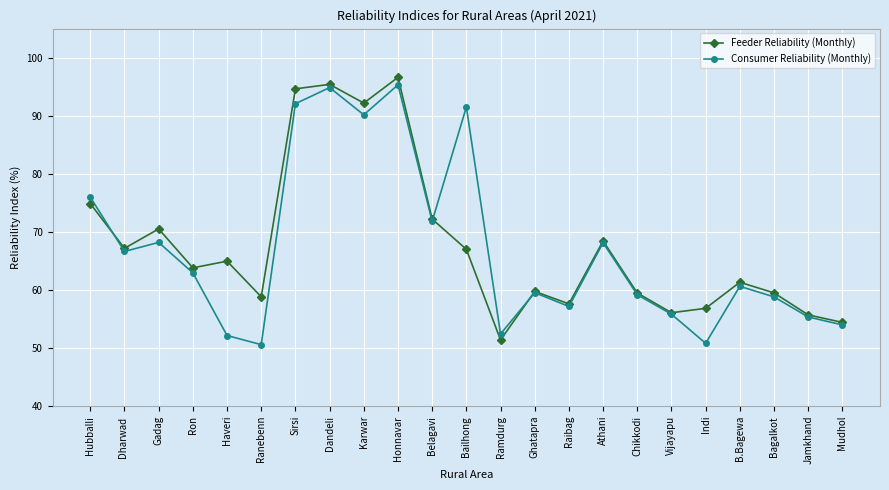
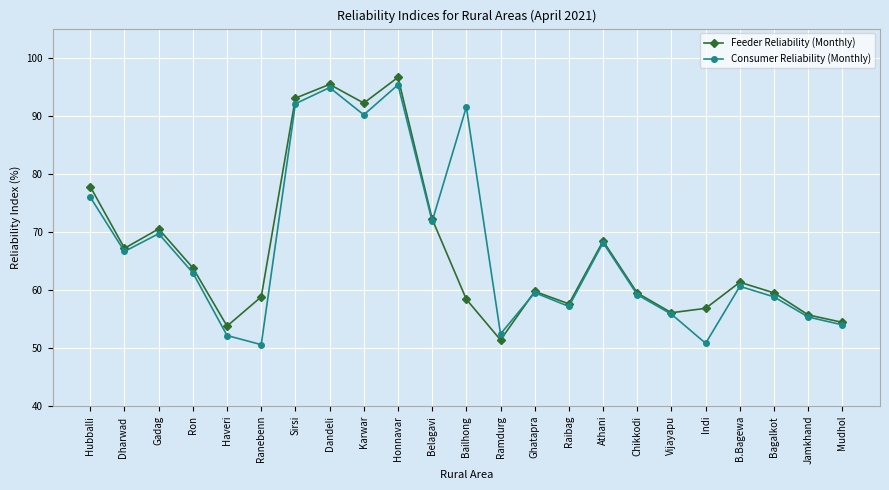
  {
    "Feeder Reliability (Monthly)": {
-     "Hubballi": 75,
+     "Hubballi": 78,
      "Dharwad": 67,
      "Gadag": 71,
      "Ron": 64,
-     "Haveri": 65,
+     "Haveri": 54,
      "Ranebenn": 59,
-     "Sirsi": 95,
+     "Sirsi": 93,
      "Dandeli": 95,
      "Karwar": 92,
      "Honnavar": 97,
-     "Bailhong": 67,
+     "Bailhong": 58,
      "Ramdurg": 51,
      "Raibag": 58,
      "Indi": 57,
      "B.Bagewa": 61,
      "Bagalkot": 60
    },
    "Consumer Reliability (Monthly)": {
      "Hubballi": 76,
      "Dharwad": 67,
-     "Gadag": 68,
+     "Gadag": 70,
      "Ron": 63,
      "Haveri": 52,
      "Ranebenn": 51,
      "Sirsi": 92,
      "Dandeli": 95,
      "Karwar": 90,
      "Honnavar": 95,
      "Bailhong": 92,
      "Ramdurg": 52,
      "Raibag": 57,
      "Indi": 51,
      "B.Bagewa": 61,
      "Bagalkot": 59
    }
  }
